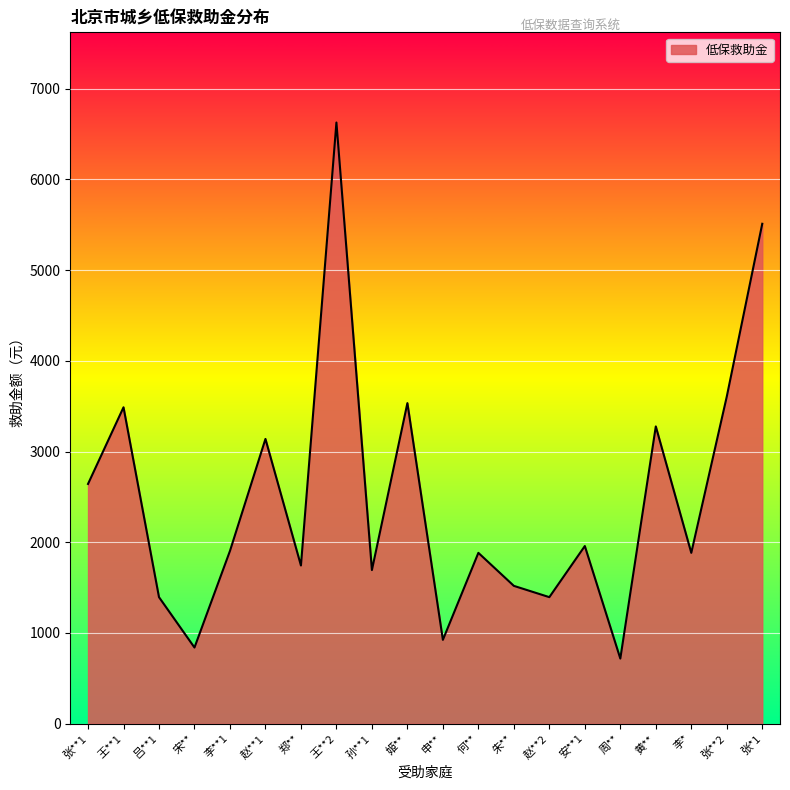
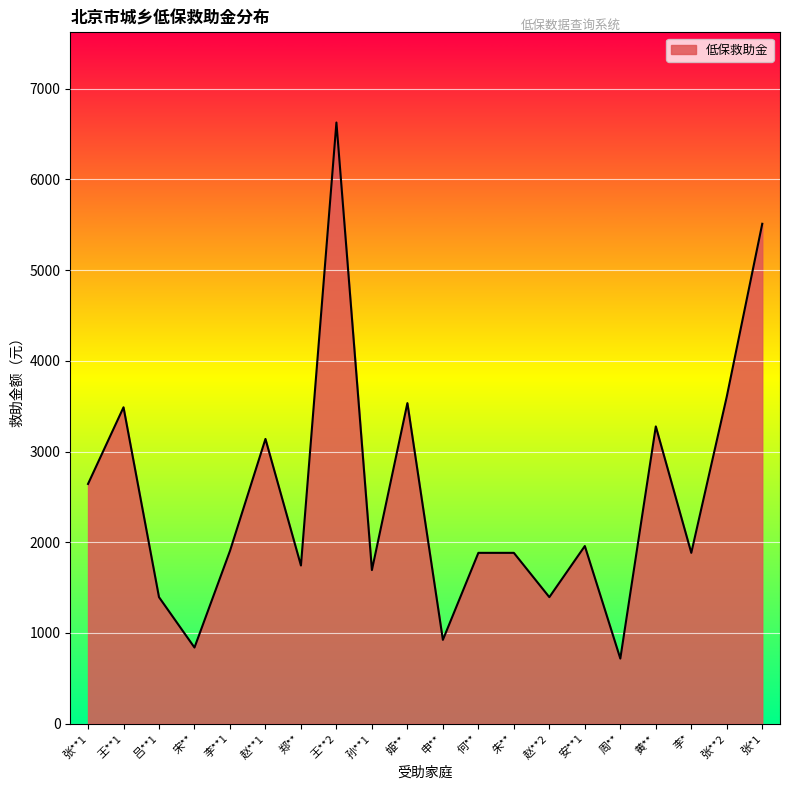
  {
    "张**1": 2600,
    "王**1": 3500,
    "吕**1": 1400,
    "宋**": 800,
    "李**1": 1900,
    "赵**1": 3100,
    "郑**": 1700,
    "王**2": 6600,
    "孙**1": 1700,
    "姬**": 3500,
    "申**": 900,
    "何**": 1900,
-   "朱**": 1500,
+   "朱**": 1900,
    "赵**2": 1400,
    "安**1": 2000,
    "周**": 700,
    "黄**": 3300,
    "李*": 1900,
    "张**2": 3600,
    "张*1": 5500
  }
